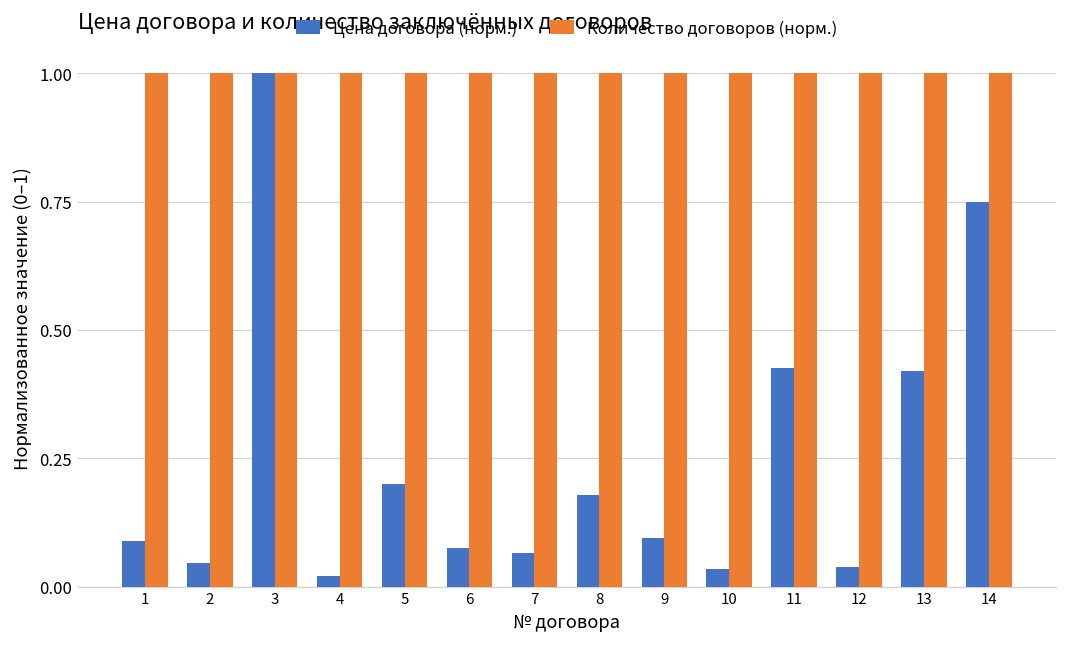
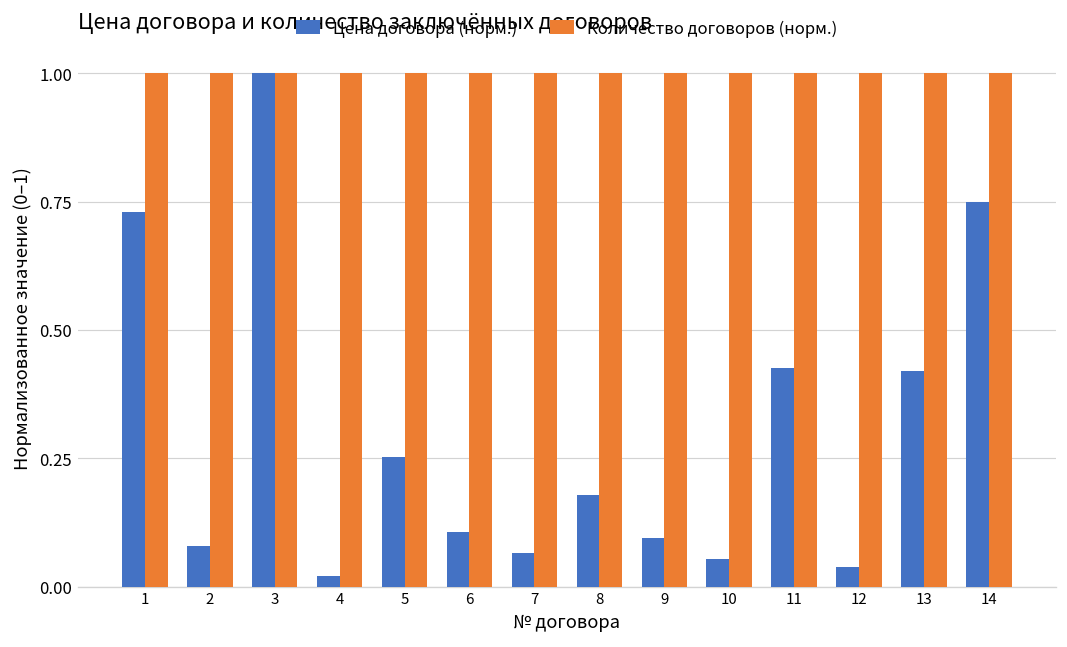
  {
    "Цена договора (норм.)": {
-     "1": 0.09,
-     "2": 0.05,
+     "1": 0.73,
+     "2": 0.08,
      "3": 1.00,
      "4": 0.02,
-     "5": 0.20,
-     "6": 0.07,
+     "5": 0.25,
+     "6": 0.11,
      "7": 0.07,
      "8": 0.18,
      "9": 0.10,
-     "10": 0.03,
+     "10": 0.05,
      "11": 0.42,
      "12": 0.04,
      "13": 0.42,
      "14": 0.75
    },
    "Количество договоров (норм.)": {
      "1": 1.00,
      "2": 1.00,
      "3": 1.00,
      "4": 1.00,
      "5": 1.00,
      "6": 1.00,
      "7": 1.00,
      "8": 1.00,
      "9": 1.00,
      "10": 1.00,
      "11": 1.00,
      "12": 1.00,
      "13": 1.00,
      "14": 1.00
    }
  }
